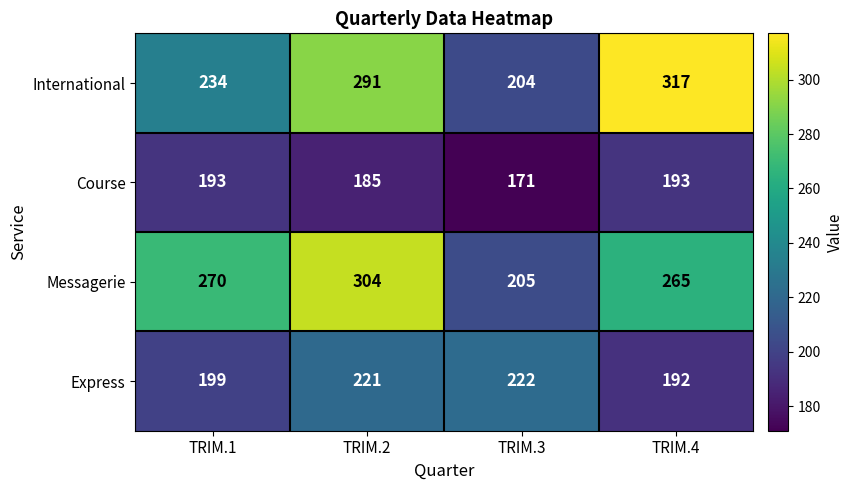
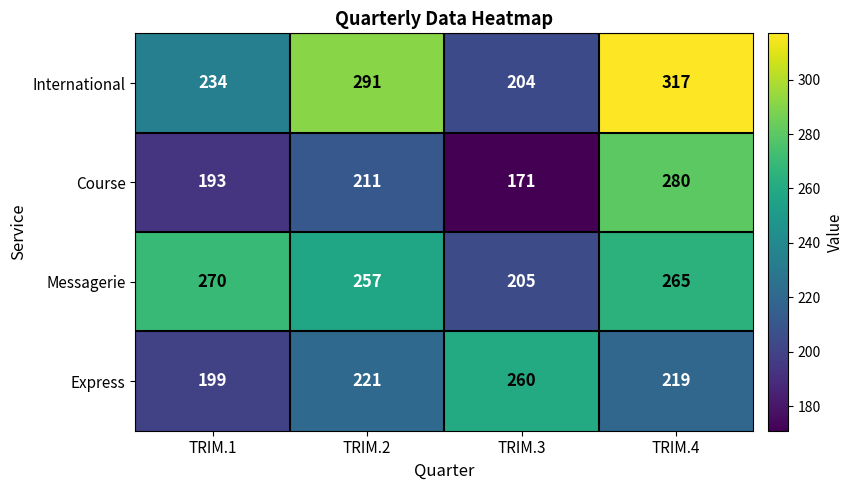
  {
    "International": {
      "TRIM.1": 234,
      "TRIM.2": 291,
      "TRIM.3": 204,
      "TRIM.4": 317
    },
    "Course": {
      "TRIM.1": 193,
-     "TRIM.2": 185,
+     "TRIM.2": 211,
      "TRIM.3": 171,
-     "TRIM.4": 193
+     "TRIM.4": 280
    },
    "Messagerie": {
      "TRIM.1": 270,
-     "TRIM.2": 304,
+     "TRIM.2": 257,
      "TRIM.3": 205,
      "TRIM.4": 265
    },
    "Express": {
      "TRIM.1": 199,
      "TRIM.2": 221,
-     "TRIM.3": 222,
-     "TRIM.4": 192
+     "TRIM.3": 260,
+     "TRIM.4": 219
    }
  }
